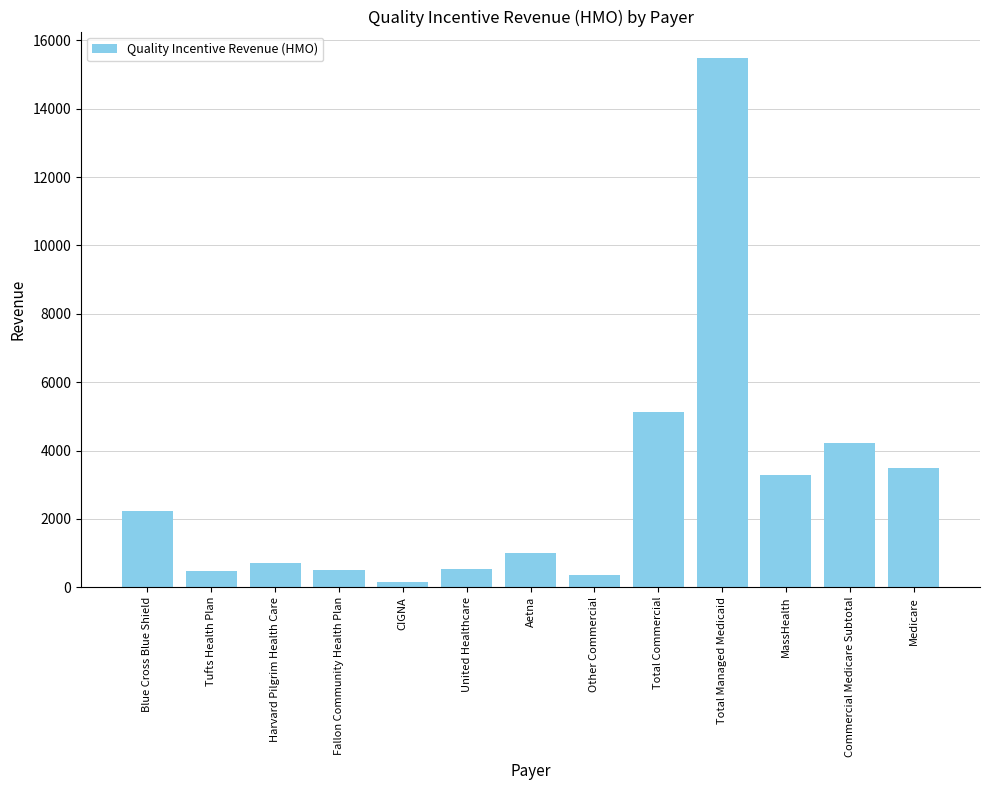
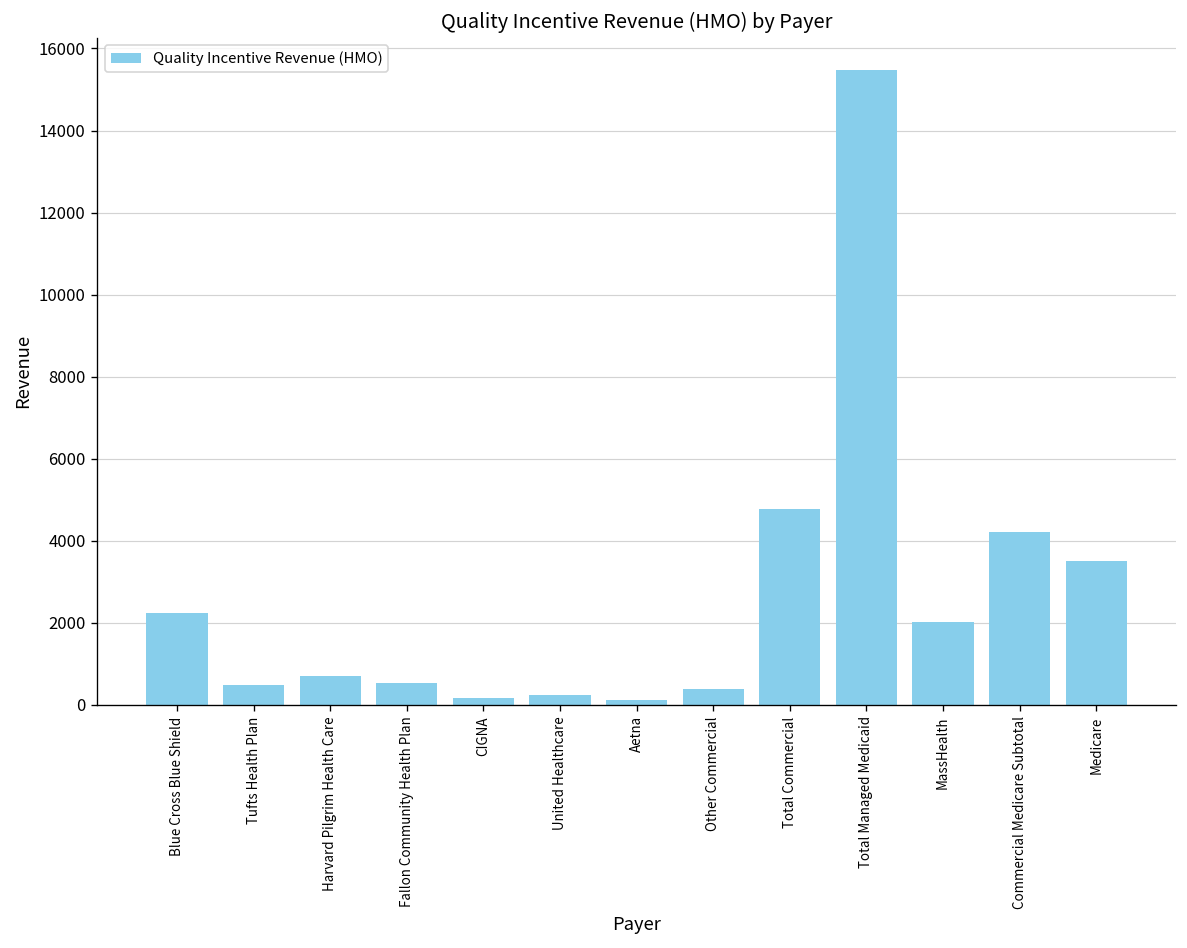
  {
    "Blue Cross Blue Shield": 2200,
    "Tufts Health Plan": 500,
    "Harvard Pilgrim Health Care": 700,
    "Fallon Community Health Plan": 500,
    "CIGNA": 200,
-   "United Healthcare": 500,
-   "Aetna": 1000,
+   "United Healthcare": 200,
+   "Aetna": 100,
    "Other Commercial": 400,
-   "Total Commercial": 5100,
+   "Total Commercial": 4800,
    "Total Managed Medicaid": 15500,
-   "MassHealth": 3300,
+   "MassHealth": 2000,
    "Commercial Medicare Subtotal": 4200,
    "Medicare": 3500
  }
